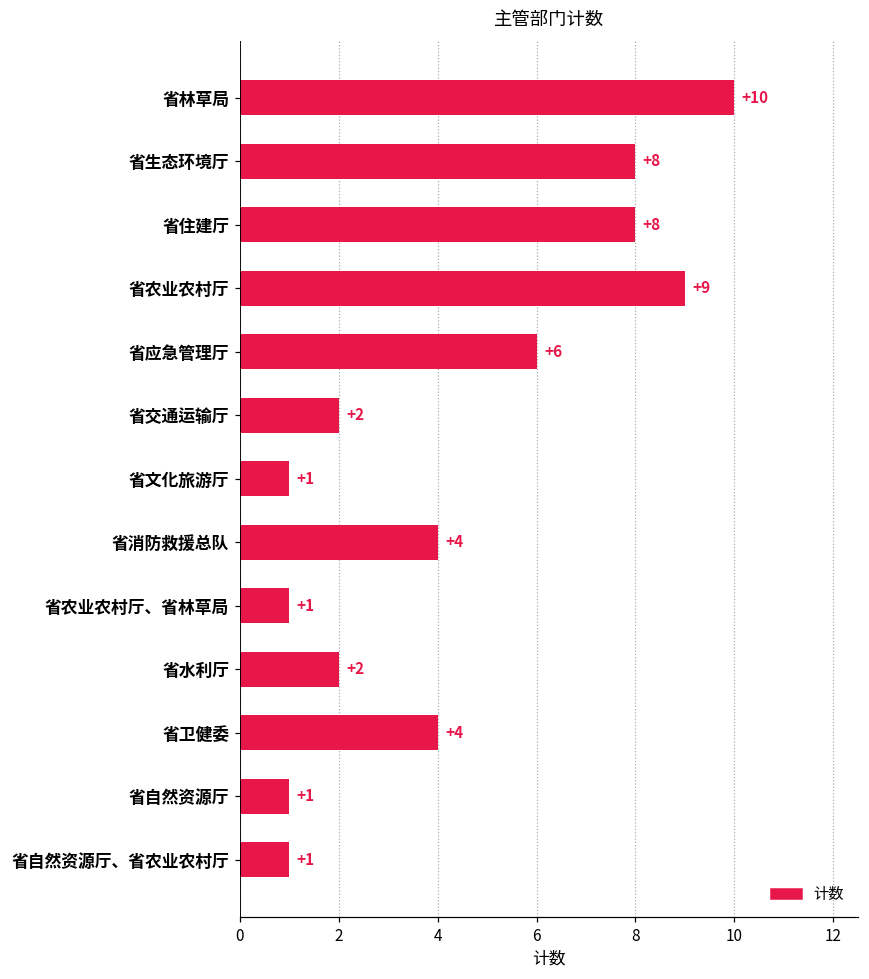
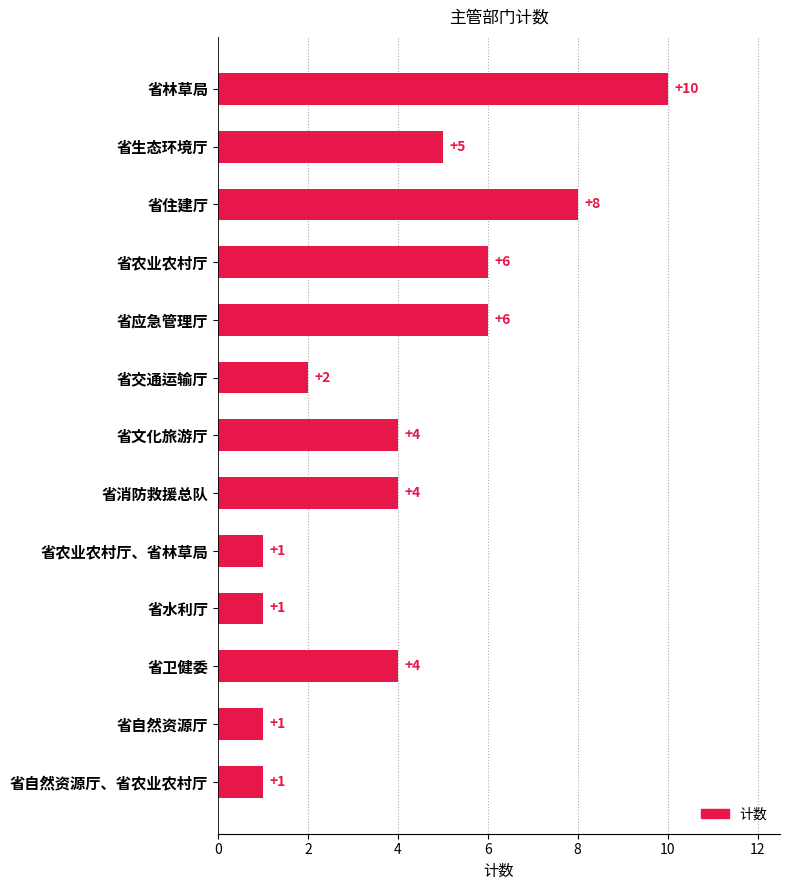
  {
    "省林草局": "+10",
-   "省生态环境厅": "+8",
+   "省生态环境厅": "+5",
    "省住建厅": "+8",
-   "省农业农村厅": "+9",
+   "省农业农村厅": "+6",
    "省应急管理厅": "+6",
    "省交通运输厅": "+2",
-   "省文化旅游厅": "+1",
+   "省文化旅游厅": "+4",
    "省消防救援总队": "+4",
    "省农业农村厅、省林草局": "+1",
-   "省水利厅": "+2",
+   "省水利厅": "+1",
    "省卫健委": "+4",
    "省自然资源厅": "+1",
    "省自然资源厅、省农业农村厅": "+1"
  }
